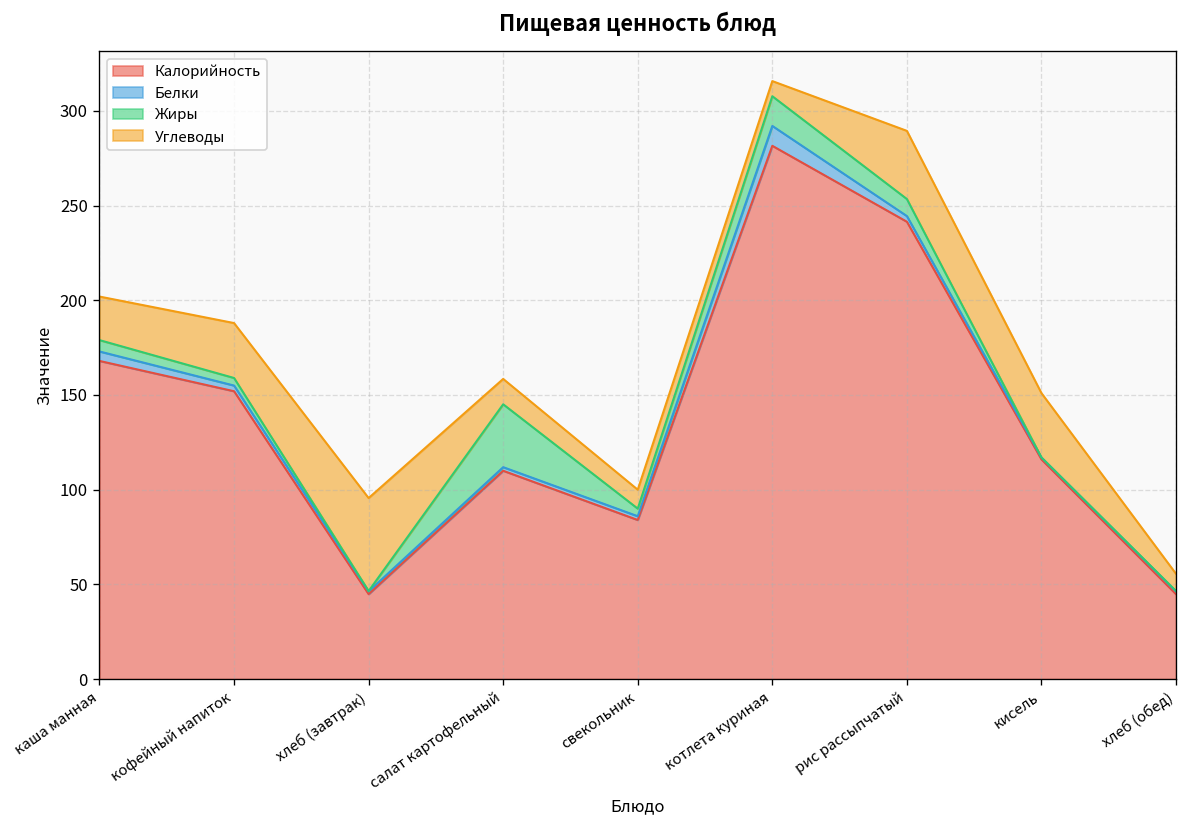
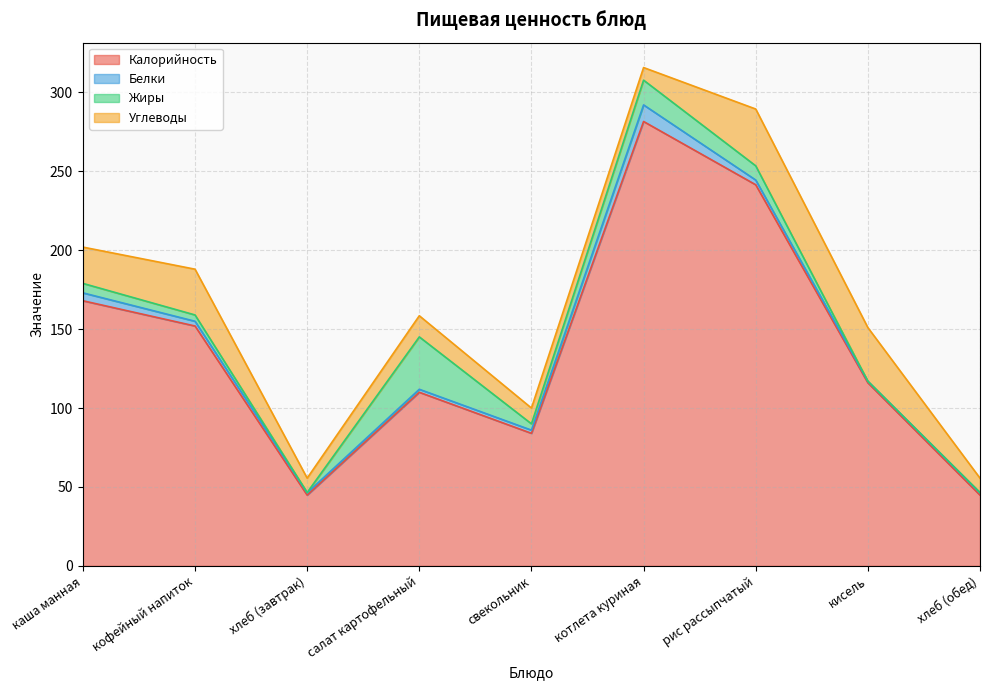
  {
    "Калорийность": {
      "каша манная": 168,
      "кофейный напиток": 152,
      "салат картофельный": 110,
      "свекольник": 84,
      "котлета куриная": 282,
      "рис рассыпчатый": 242
    },
    "Белки": {
      "каша манная": 5,
      "кофейный напиток": 3,
      "салат картофельный": 2,
      "свекольник": 2,
      "котлета куриная": 11,
      "рис рассыпчатый": 3
    },
    "Жиры": {
      "каша манная": 6,
      "кофейный напиток": 4,
      "салат картофельный": 33,
      "свекольник": 4,
      "котлета куриная": 16,
      "рис рассыпчатый": 9
    },
    "Углеводы": {
      "каша манная": 23,
      "кофейный напиток": 29,
-     "хлеб (завтрак)": 49,
+     "хлеб (завтрак)": 9,
      "салат картофельный": 13,
      "свекольник": 10,
      "котлета куриная": 8,
      "рис рассыпчатый": 36,
      "кисель": 34,
      "хлеб (обед)": 9
    }
  }
